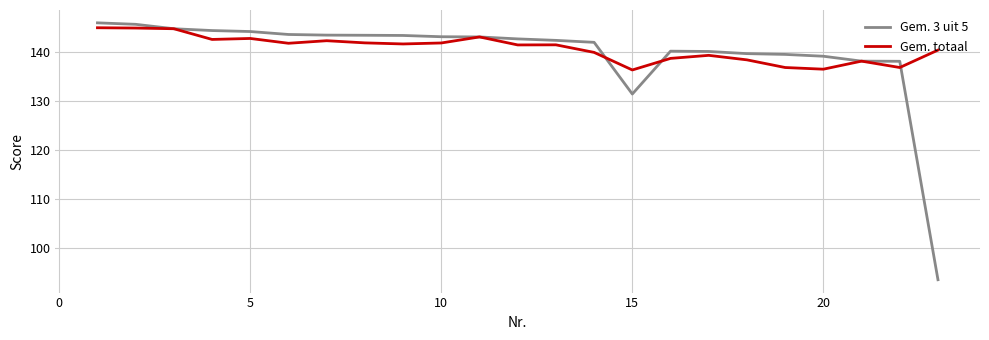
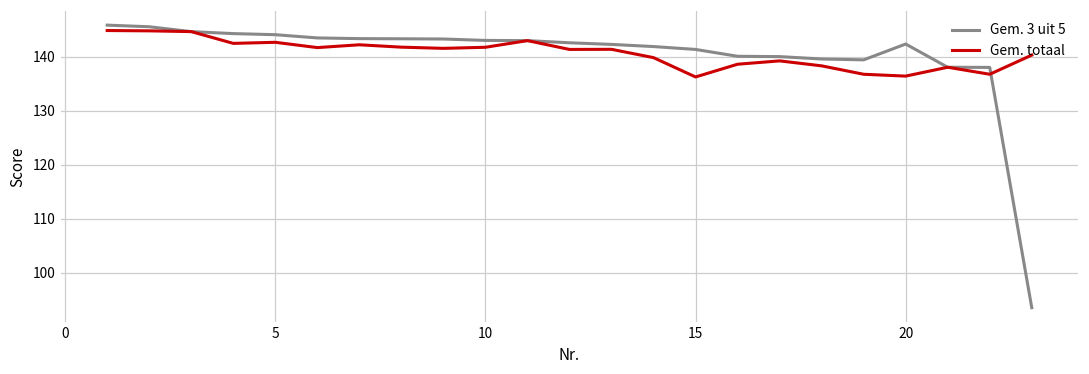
  {
    "Gem. 3 uit 5": {
      "5": 144,
      "10": 143,
-     "15": 131,
-     "20": 139
+     "15": 141,
+     "20": 142
    },
    "Gem. totaal": {
      "5": 143,
      "10": 142,
      "15": 136,
      "20": 136
    }
  }
